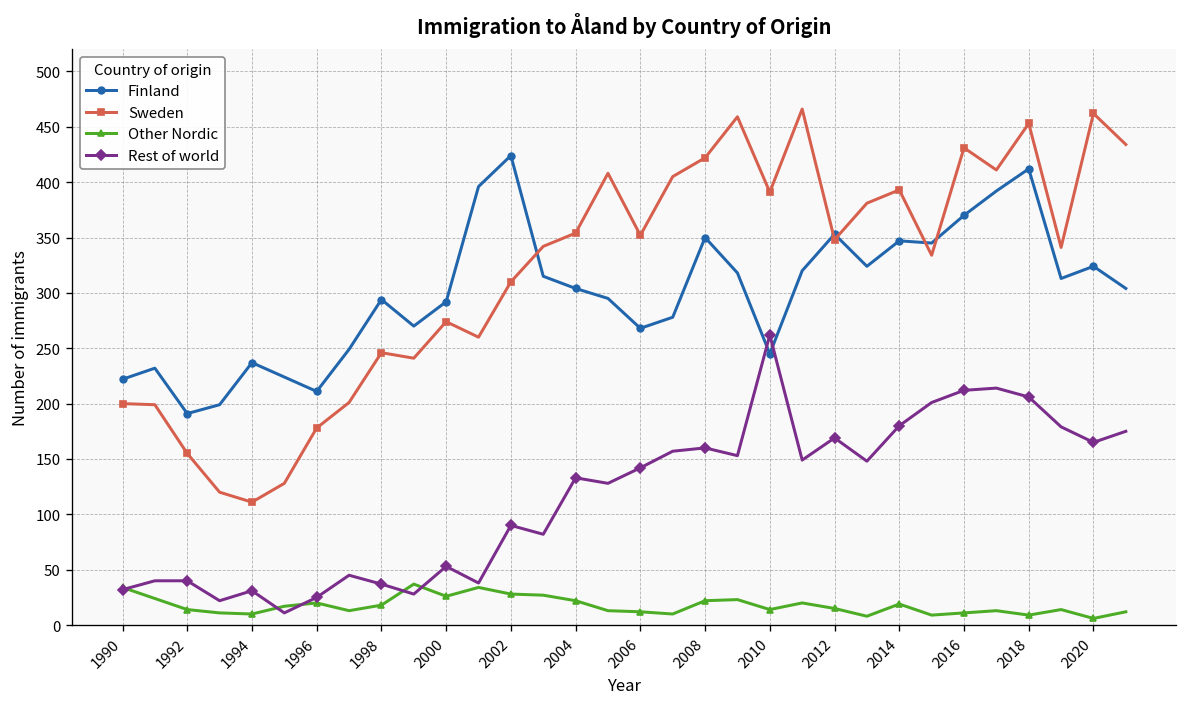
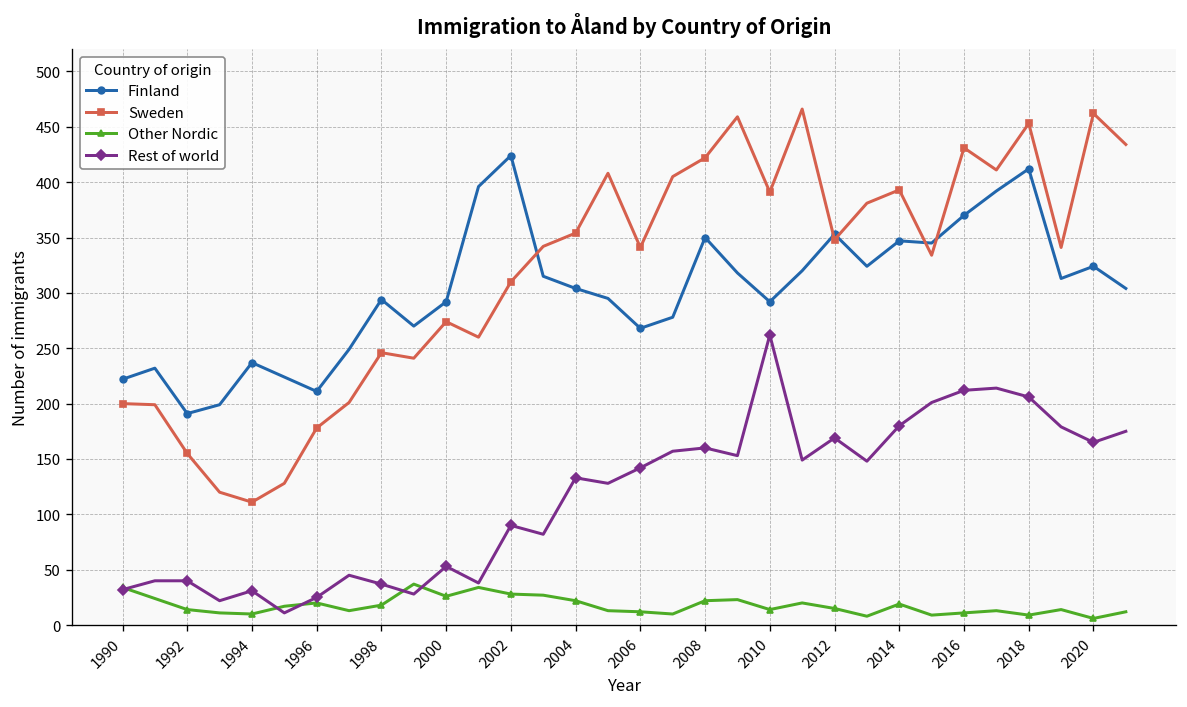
  {
    "Finland": {
      "1990": 220,
      "1992": 190,
      "1994": 240,
      "1996": 210,
      "1998": 290,
      "2000": 290,
      "2002": 420,
      "2004": 300,
      "2006": 270,
      "2008": 350,
-     "2010": 250,
+     "2010": 290,
      "2012": 350,
      "2014": 350,
      "2016": 370,
      "2018": 410,
      "2020": 320
    },
    "Sweden": {
      "1990": 200,
      "1992": 160,
      "1994": 110,
      "1996": 180,
      "1998": 250,
      "2000": 270,
      "2002": 310,
      "2004": 350,
-     "2006": 350,
+     "2006": 340,
      "2008": 420,
      "2010": 390,
      "2012": 350,
      "2014": 390,
      "2016": 430,
      "2018": 450,
      "2020": 460
    },
    "Other Nordic": {
      "1992": 10,
      "1994": 10,
      "1996": 20,
      "1998": 20,
      "2000": 30,
      "2002": 30,
      "2004": 20,
      "2006": 10,
      "2008": 20,
      "2010": 10,
      "2012": 20,
      "2014": 20,
      "2016": 10,
      "2018": 10,
      "2020": 10
    },
    "Rest of world": {
      "1992": 40,
      "1994": 30,
      "1996": 30,
      "1998": 40,
      "2000": 50,
      "2002": 90,
      "2004": 130,
      "2006": 140,
      "2008": 160,
      "2010": 260,
      "2012": 170,
      "2014": 180,
      "2016": 210,
      "2018": 210,
      "2020": 170
    }
  }
